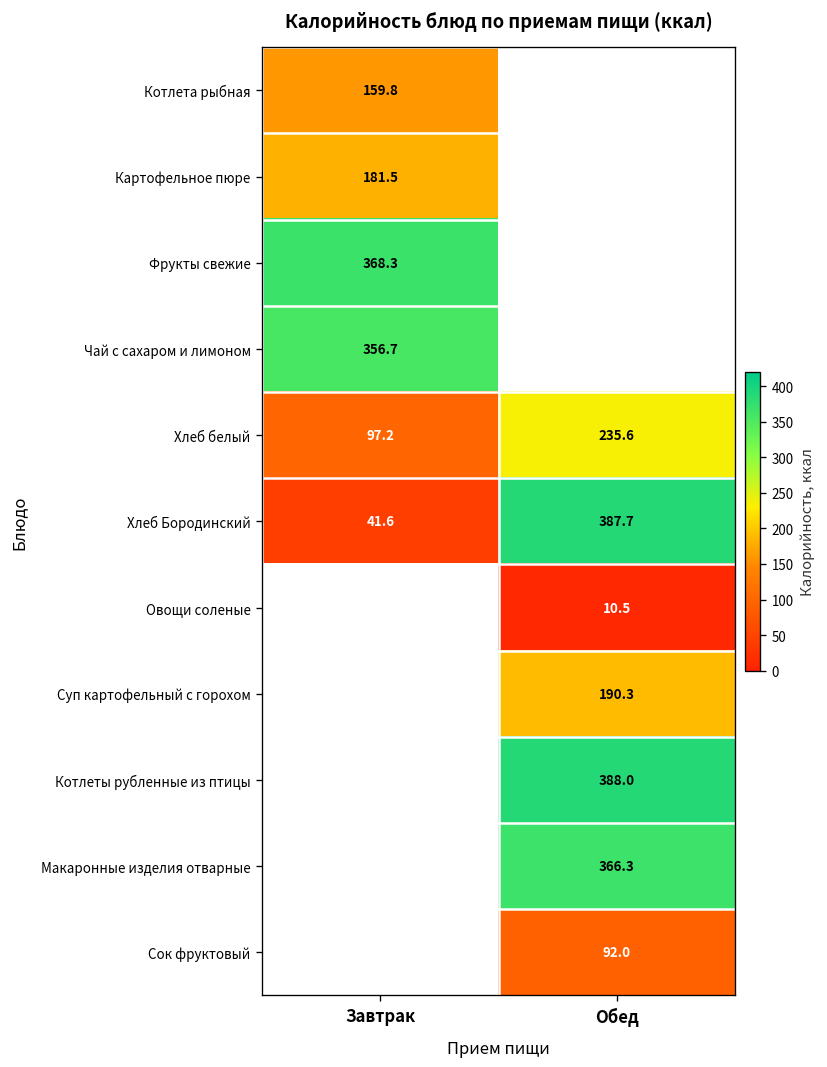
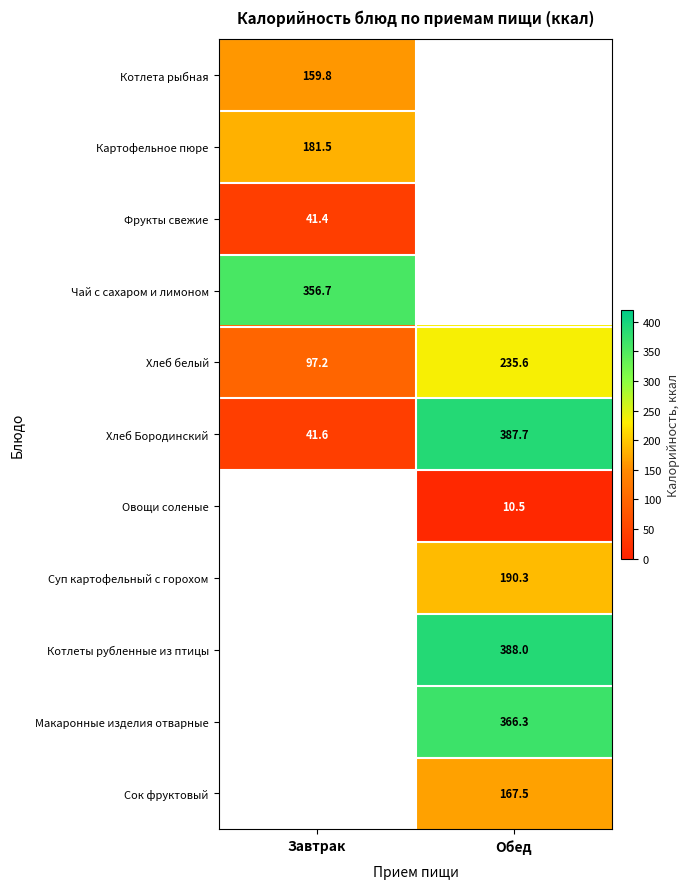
  {
    "Котлета рыбная": {
      "Завтрак": 159.8
    },
    "Картофельное пюре": {
      "Завтрак": 181.5
    },
    "Фрукты свежие": {
-     "Завтрак": 368.3
+     "Завтрак": 41.4
    },
    "Чай с сахаром и лимоном": {
      "Завтрак": 356.7
    },
    "Хлеб белый": {
      "Завтрак": 97.2,
      "Обед": 235.6
    },
    "Хлеб Бородинский": {
      "Завтрак": 41.6,
      "Обед": 387.7
    },
    "Овощи соленые": {
      "Обед": 10.5
    },
    "Суп картофельный с горохом": {
      "Обед": 190.3
    },
    "Котлеты рубленные из птицы": {
      "Обед": 388.0
    },
    "Макаронные изделия отварные": {
      "Обед": 366.3
    },
    "Сок фруктовый": {
-     "Обед": 92.0
+     "Обед": 167.5
    }
  }
